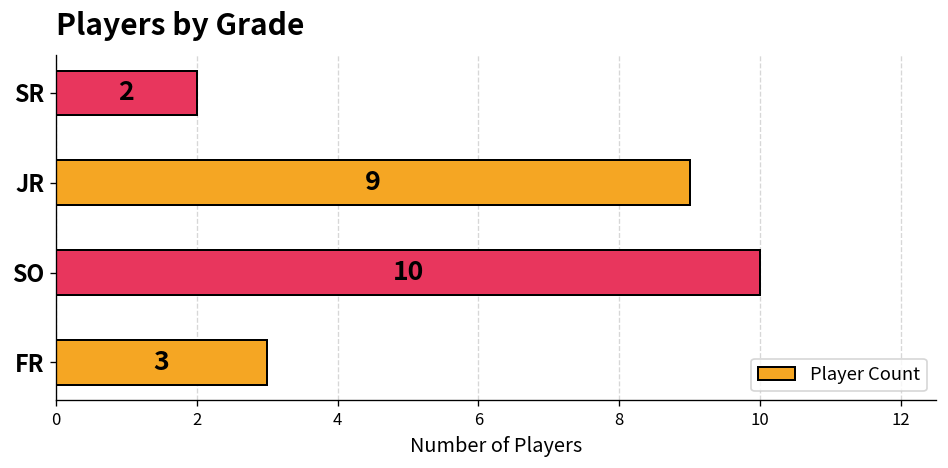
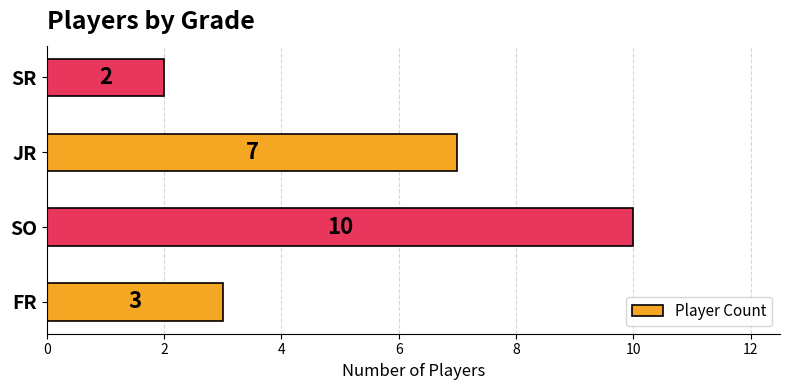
  {
    "SR": 2,
-   "JR": 9,
+   "JR": 7,
    "SO": 10,
    "FR": 3
  }
